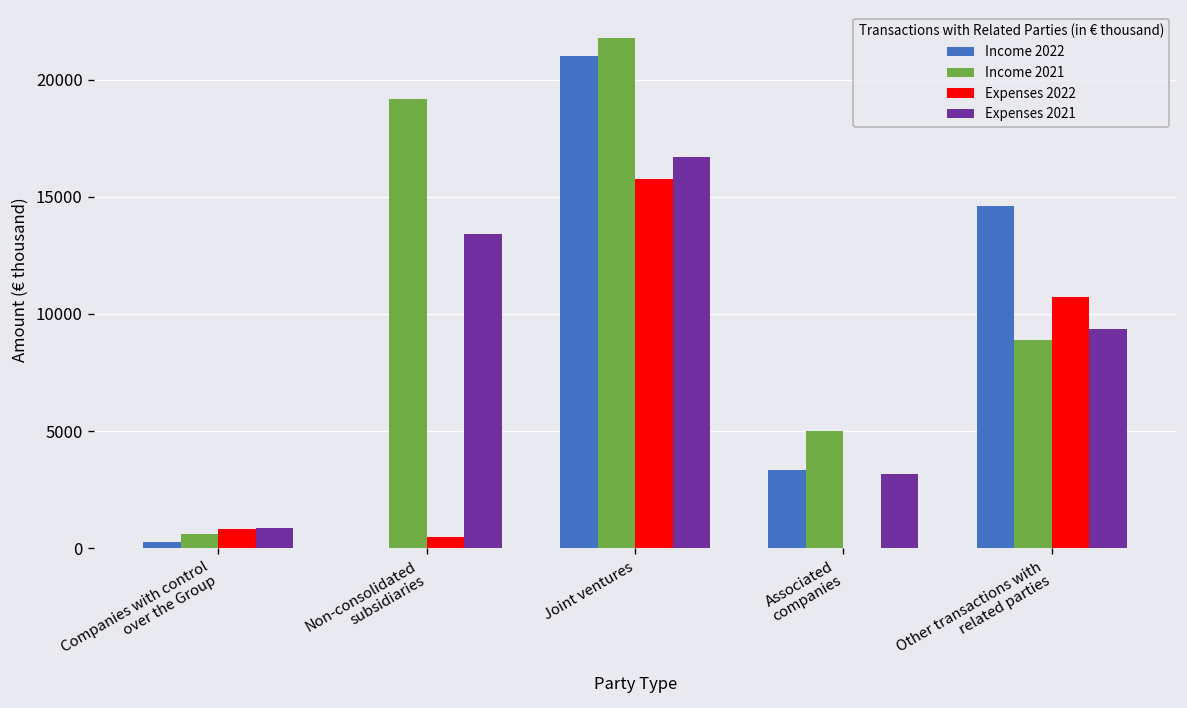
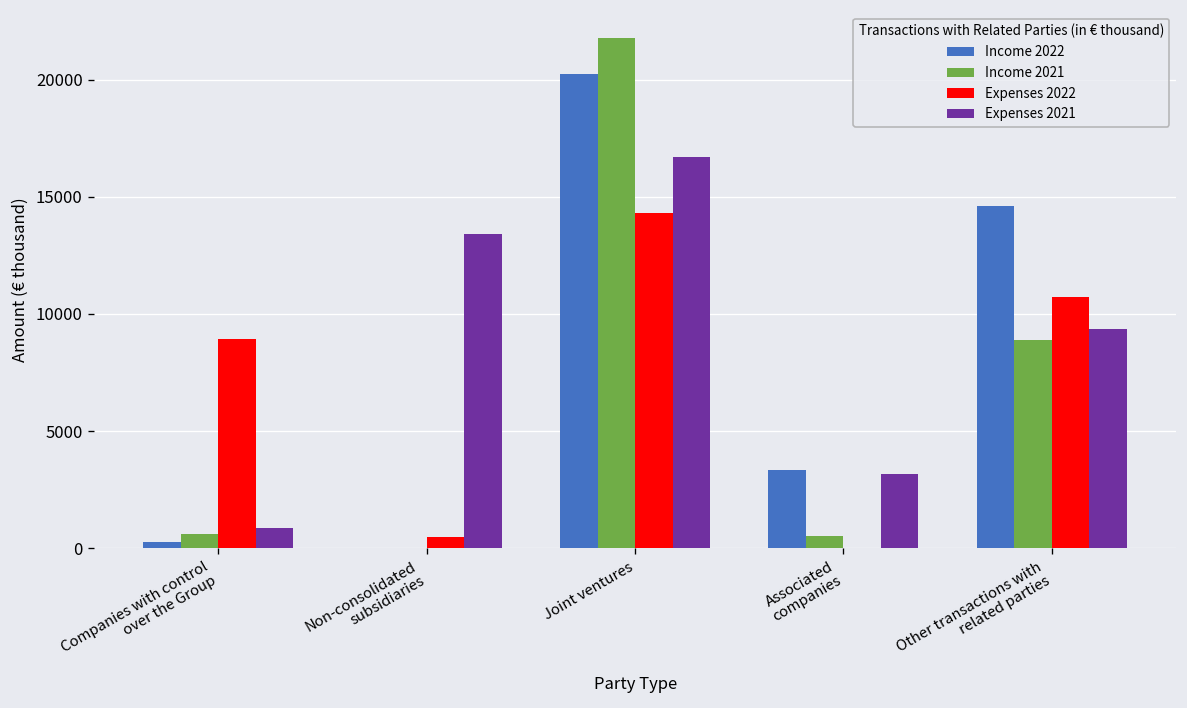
  {
    "Income 2022": {
      "Companies with control over the Group": 300,
-     "Joint ventures": 21000,
+     "Joint ventures": 20200,
      "Associated companies": 3400,
      "Other transactions with related parties": 14600
    },
    "Income 2021": {
      "Companies with control over the Group": 600,
-     "Non-consolidated subsidiaries": 19200,
+     "Non-consolidated subsidiaries": 0,
      "Joint ventures": 21800,
-     "Associated companies": 5000,
+     "Associated companies": 500,
      "Other transactions with related parties": 8900
    },
    "Expenses 2022": {
-     "Companies with control over the Group": 800,
+     "Companies with control over the Group": 8900,
      "Non-consolidated subsidiaries": 500,
-     "Joint ventures": 15800,
+     "Joint ventures": 14300,
      "Other transactions with related parties": 10700
    },
    "Expenses 2021": {
      "Companies with control over the Group": 900,
      "Non-consolidated subsidiaries": 13400,
      "Joint ventures": 16700,
      "Associated companies": 3200,
      "Other transactions with related parties": 9400
    }
  }
